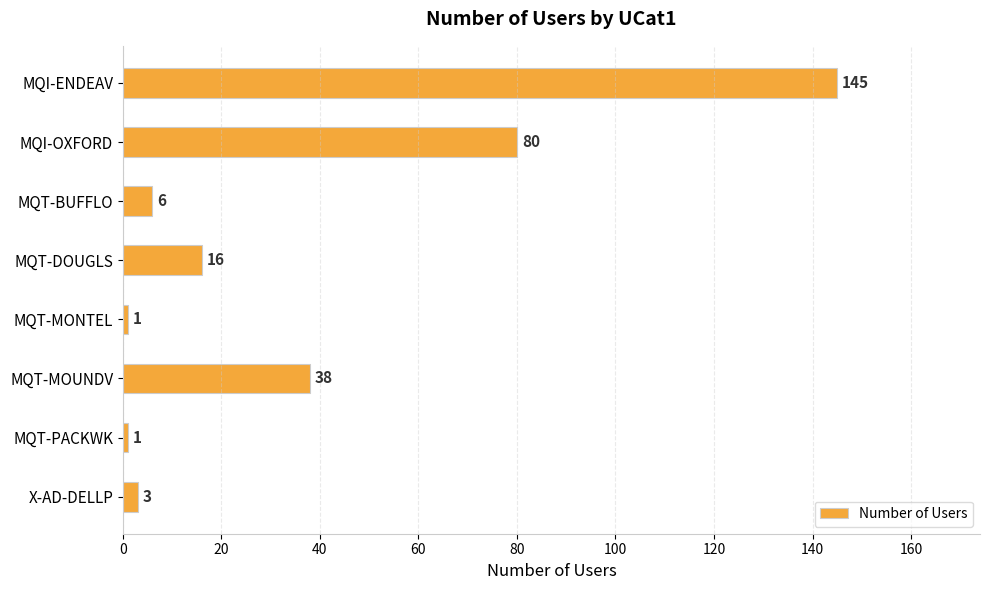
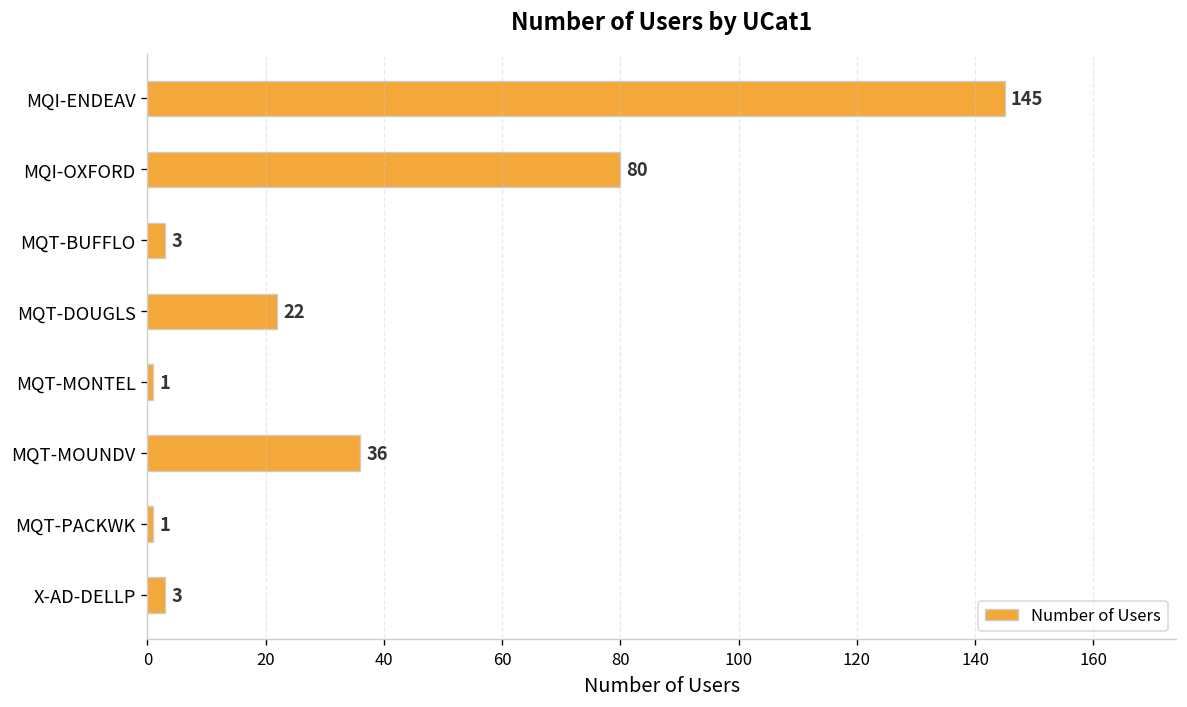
  {
    "MQI-ENDEAV": 145,
    "MQI-OXFORD": 80,
-   "MQT-BUFFLO": 6,
-   "MQT-DOUGLS": 16,
+   "MQT-BUFFLO": 3,
+   "MQT-DOUGLS": 22,
    "MQT-MONTEL": 1,
-   "MQT-MOUNDV": 38,
+   "MQT-MOUNDV": 36,
    "MQT-PACKWK": 1,
    "X-AD-DELLP": 3
  }
